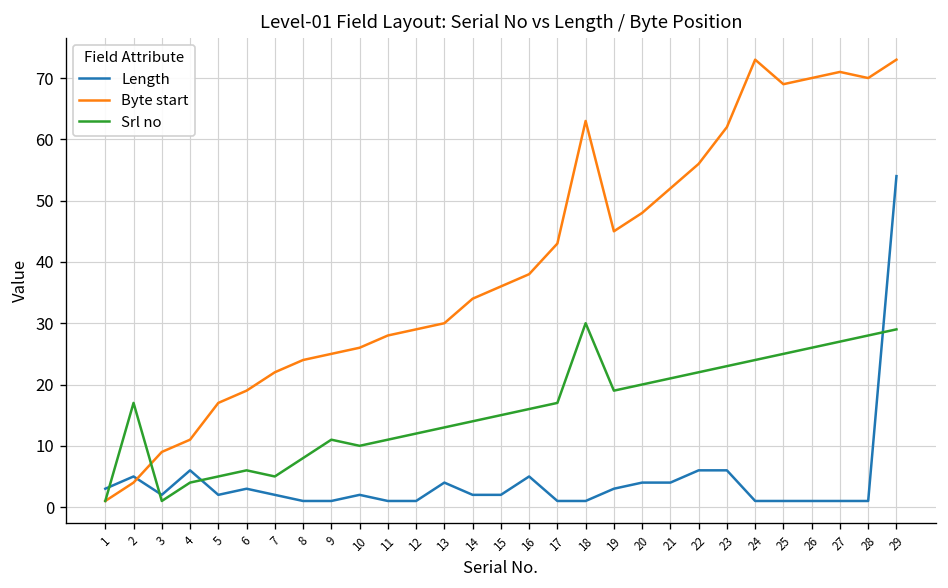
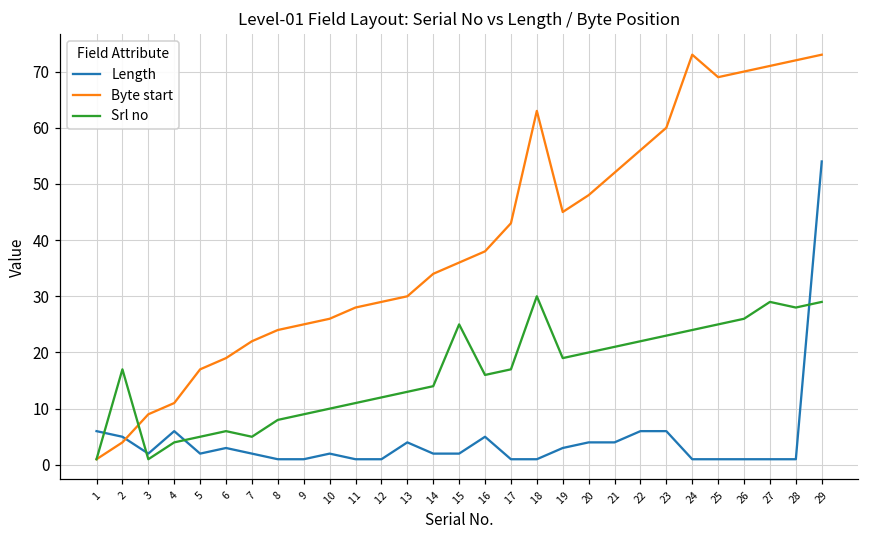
  {
    "Length": {
-     "1": 3,
+     "1": 6,
      "2": 5,
      "3": 2,
      "4": 6,
      "5": 2,
      "6": 3,
      "7": 2,
      "8": 1,
      "9": 1,
      "10": 2,
      "11": 1,
      "12": 1,
      "13": 4,
      "14": 2,
      "15": 2,
      "16": 5,
      "17": 1,
      "18": 1,
      "19": 3,
      "20": 4,
      "21": 4,
      "22": 6,
      "23": 6,
      "24": 1,
      "25": 1,
      "26": 1,
      "27": 1,
      "28": 1,
      "29": 54
    },
    "Byte start": {
      "2": 4,
      "3": 9,
      "4": 11,
      "5": 17,
      "6": 19,
      "7": 22,
      "8": 24,
      "9": 25,
      "10": 26,
      "11": 28,
      "12": 29,
      "13": 30,
      "14": 34,
      "15": 36,
      "16": 38,
      "17": 43,
      "18": 63,
      "19": 45,
      "20": 48,
      "21": 52,
      "22": 56,
-     "23": 62,
+     "23": 60,
      "24": 73,
      "25": 69,
      "26": 70,
      "27": 71,
-     "28": 70,
+     "28": 72,
      "29": 73
    },
    "Srl no": {
      "2": 17,
      "3": 1,
      "4": 4,
      "5": 5,
      "6": 6,
      "7": 5,
      "8": 8,
-     "9": 11,
+     "9": 9,
      "10": 10,
      "11": 11,
      "12": 12,
      "13": 13,
      "14": 14,
-     "15": 15,
+     "15": 25,
      "16": 16,
      "17": 17,
      "18": 30,
      "19": 19,
      "20": 20,
      "21": 21,
      "22": 22,
      "23": 23,
      "24": 24,
      "25": 25,
      "26": 26,
-     "27": 27,
+     "27": 29,
      "28": 28,
      "29": 29
    }
  }
